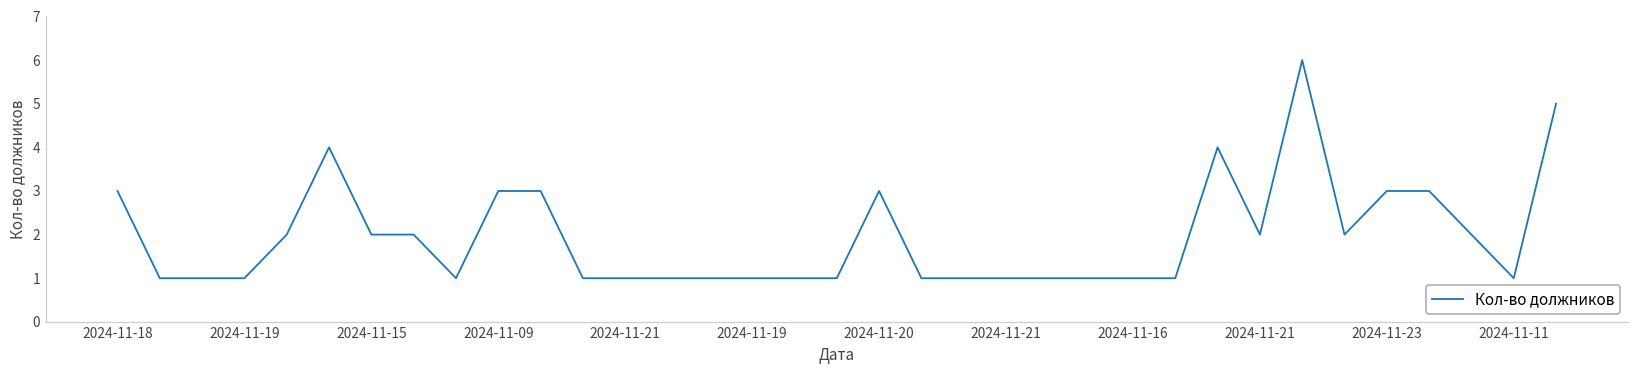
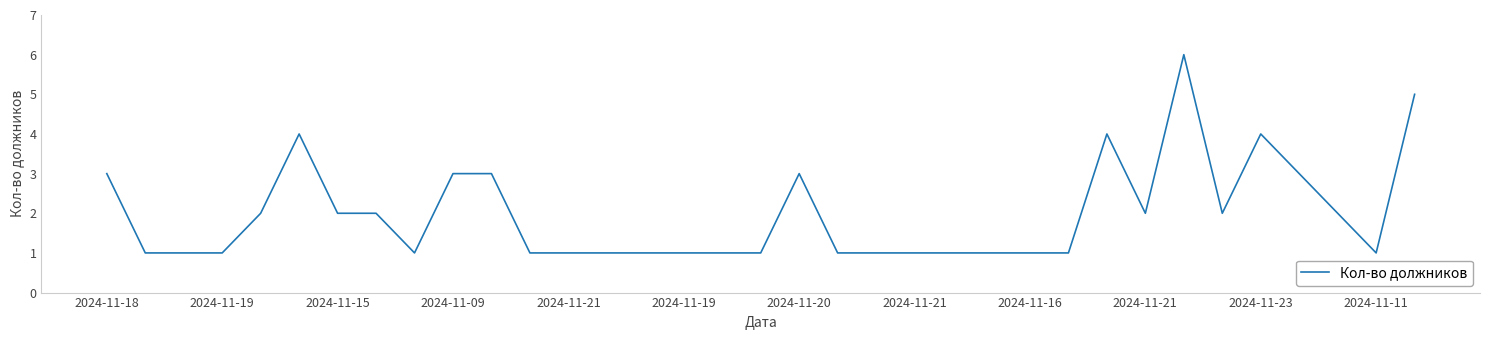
  {
    "2024-11-20": 3,
-   "2024-11-23": 3,
+   "2024-11-23": 4,
    "2024-11-11": 1
  }
